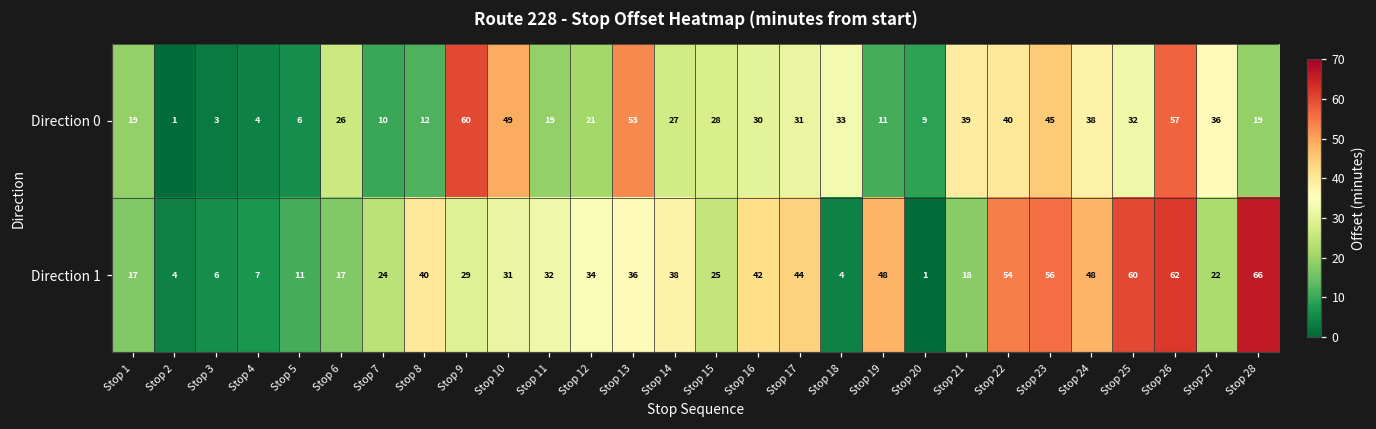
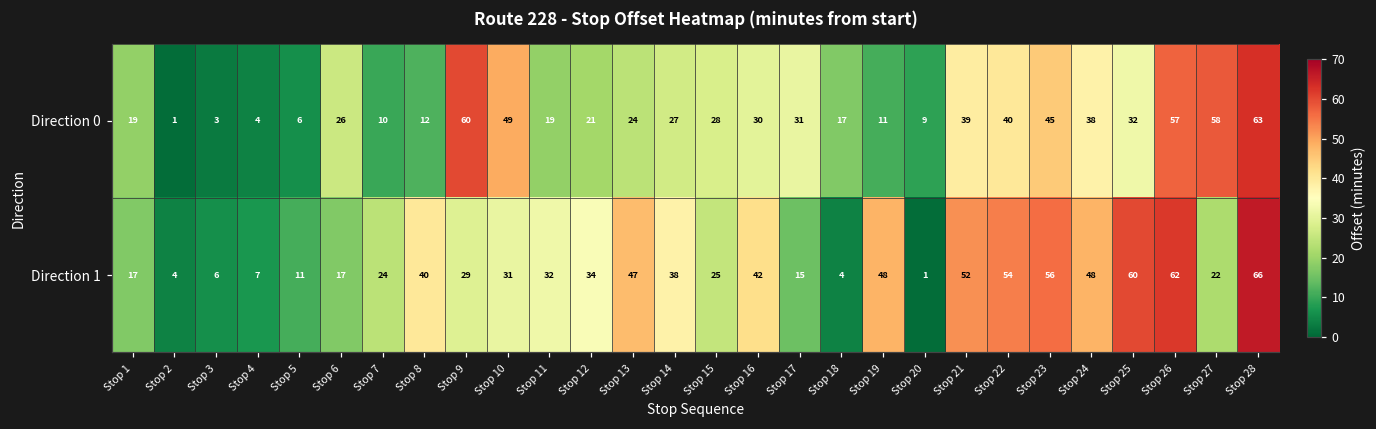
  {
    "Direction 0": {
      "Stop 1": 19,
      "Stop 2": 1,
      "Stop 3": 3,
      "Stop 4": 4,
      "Stop 5": 6,
      "Stop 6": 26,
      "Stop 7": 10,
      "Stop 8": 12,
      "Stop 9": 60,
      "Stop 10": 49,
      "Stop 11": 19,
      "Stop 12": 21,
-     "Stop 13": 53,
+     "Stop 13": 24,
      "Stop 14": 27,
      "Stop 15": 28,
      "Stop 16": 30,
      "Stop 17": 31,
-     "Stop 18": 33,
+     "Stop 18": 17,
      "Stop 19": 11,
      "Stop 20": 9,
      "Stop 21": 39,
      "Stop 22": 40,
      "Stop 23": 45,
      "Stop 24": 38,
      "Stop 25": 32,
      "Stop 26": 57,
-     "Stop 27": 36,
-     "Stop 28": 19
+     "Stop 27": 58,
+     "Stop 28": 63
    },
    "Direction 1": {
      "Stop 1": 17,
      "Stop 2": 4,
      "Stop 3": 6,
      "Stop 4": 7,
      "Stop 5": 11,
      "Stop 6": 17,
      "Stop 7": 24,
      "Stop 8": 40,
      "Stop 9": 29,
      "Stop 10": 31,
      "Stop 11": 32,
      "Stop 12": 34,
-     "Stop 13": 36,
+     "Stop 13": 47,
      "Stop 14": 38,
      "Stop 15": 25,
      "Stop 16": 42,
-     "Stop 17": 44,
+     "Stop 17": 15,
      "Stop 18": 4,
      "Stop 19": 48,
      "Stop 20": 1,
-     "Stop 21": 18,
+     "Stop 21": 52,
      "Stop 22": 54,
      "Stop 23": 56,
      "Stop 24": 48,
      "Stop 25": 60,
      "Stop 26": 62,
      "Stop 27": 22,
      "Stop 28": 66
    }
  }
